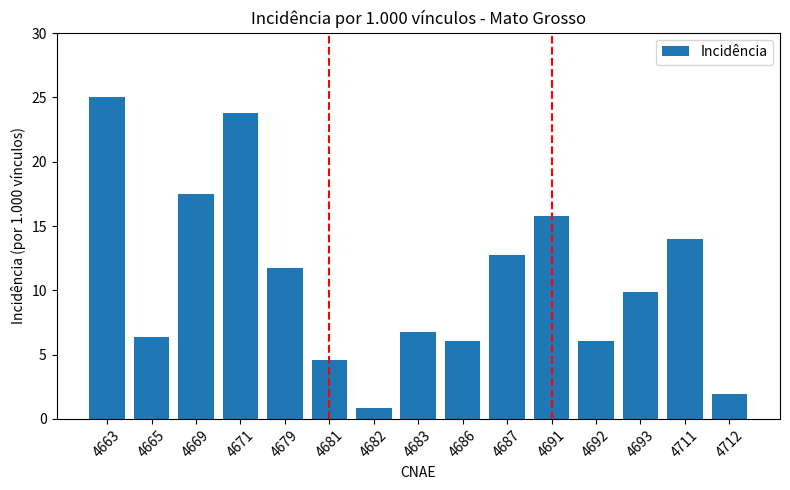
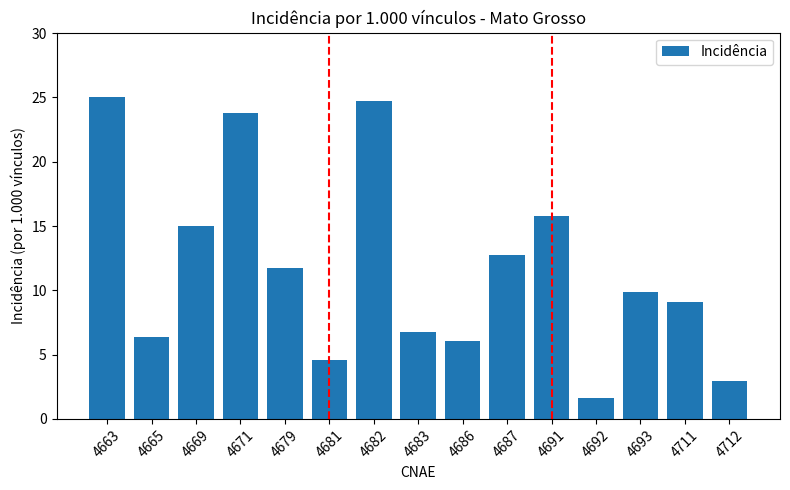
  {
    "4663": 25.0,
    "4665": 6.4,
-   "4669": 17.5,
+   "4669": 15.0,
    "4671": 23.8,
    "4679": 11.7,
    "4681": 4.6,
-   "4682": 0.8,
+   "4682": 24.7,
    "4683": 6.8,
    "4686": 6.1,
    "4687": 12.7,
    "4691": 15.8,
-   "4692": 6.0,
+   "4692": 1.6,
    "4693": 9.9,
-   "4711": 14.0,
-   "4712": 1.9
+   "4711": 9.1,
+   "4712": 2.9
  }
